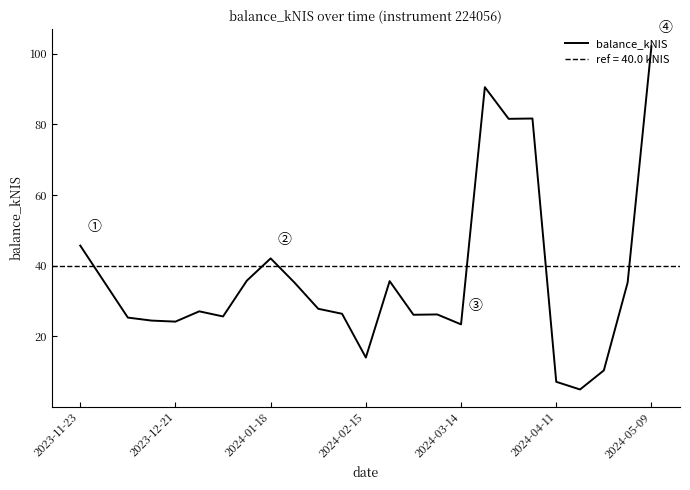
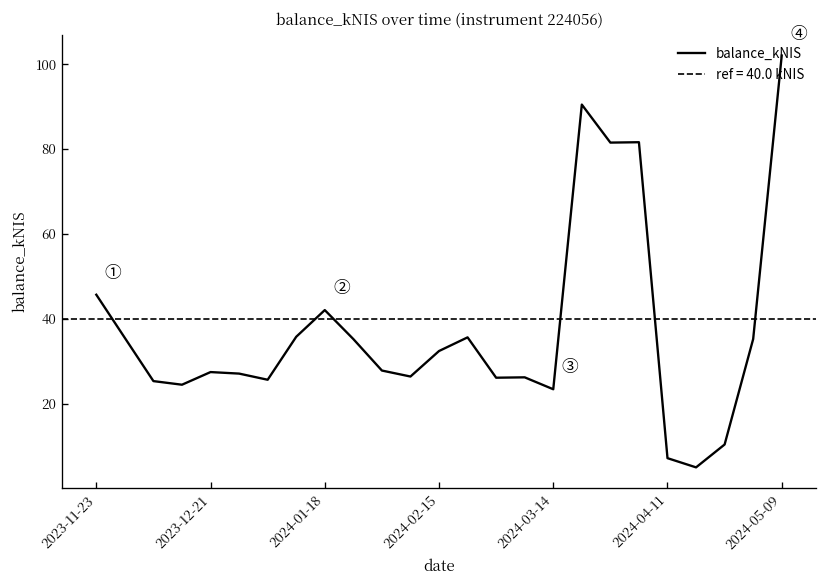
  {
    "2023-11-23": 46,
-   "2023-12-21": 24,
+   "2023-12-21": 27,
    "2024-01-18": 42,
-   "2024-02-15": 14,
+   "2024-02-15": 32,
    "2024-03-14": 23,
    "2024-04-11": 7,
    "2024-05-09": 102
  }
